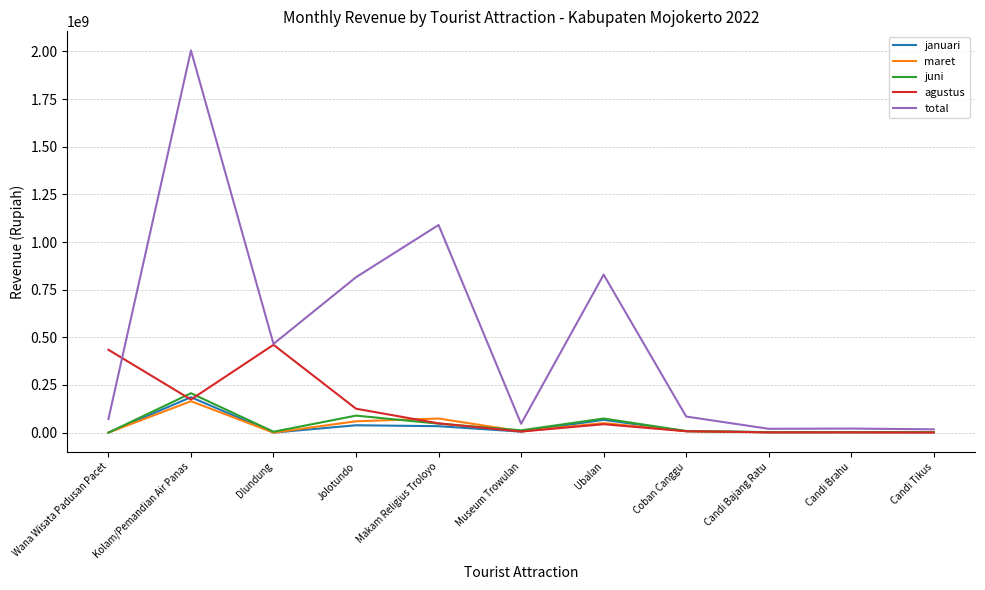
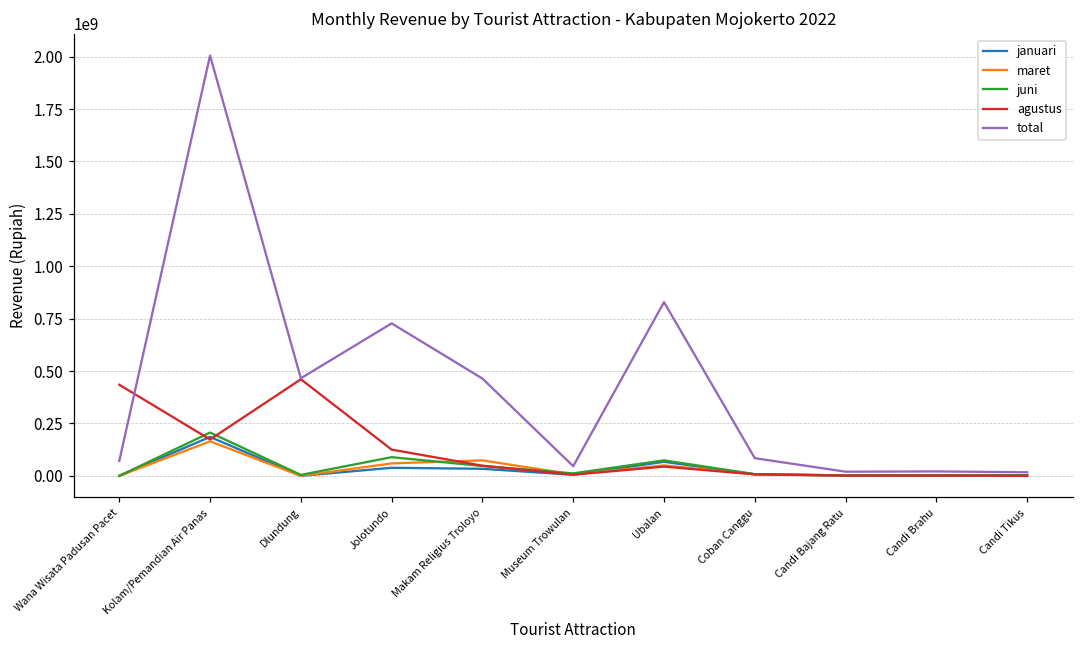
  {
    "januari": {
      "Jolotundo": 40000000
    },
    "maret": {
      "Jolotundo": 60000000,
      "Makam Religius Troloyo": 70000000
    },
    "juni": {
      "Kolam/Pemandian Air Panas": 210000000,
      "Jolotundo": 90000000
    },
    "agustus": {
      "Wana Wisata Padusan Pacet": 430000000,
      "Jolotundo": 130000000
    },
    "total": {
      "Wana Wisata Padusan Pacet": 70000000,
      "Kolam/Pemandian Air Panas": 2010000000,
-     "Jolotundo": 820000000,
-     "Makam Religius Troloyo": 1090000000,
+     "Jolotundo": 730000000,
+     "Makam Religius Troloyo": 460000000,
      "Museum Trowulan": 50000000,
      "Ubalan": 830000000,
      "Coban Canggu": 80000000,
      "Candi Bajang Ratu": 20000000,
      "Candi Brahu": 20000000,
      "Candi Tikus": 20000000
    }
  }
